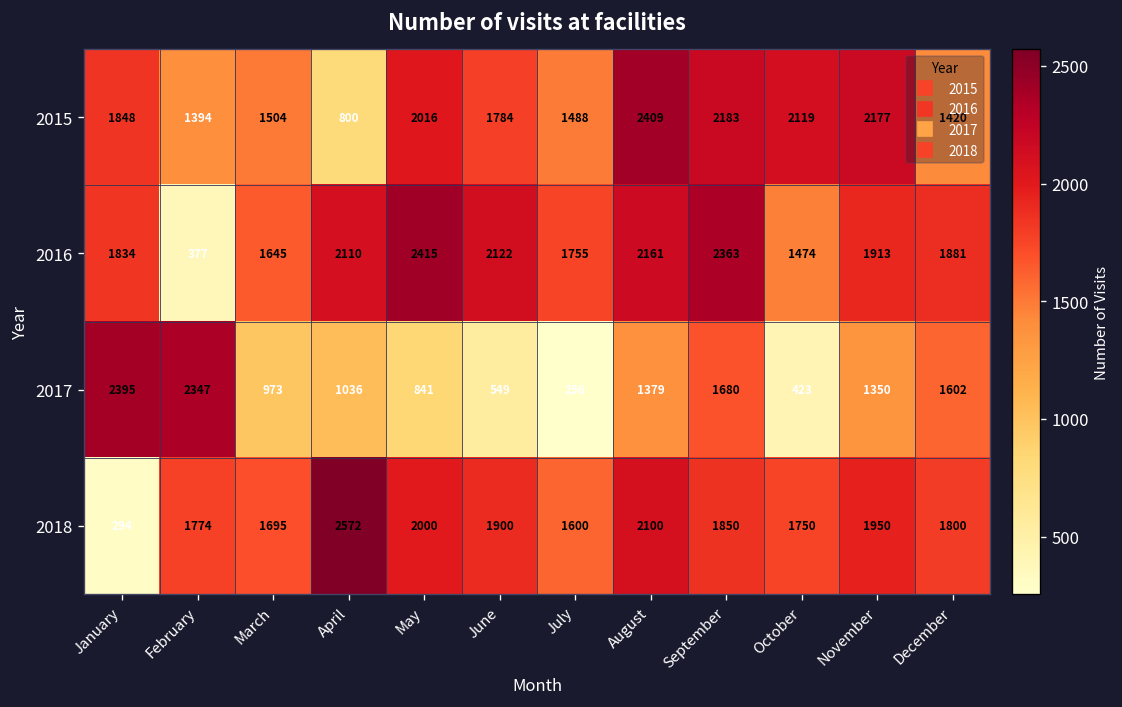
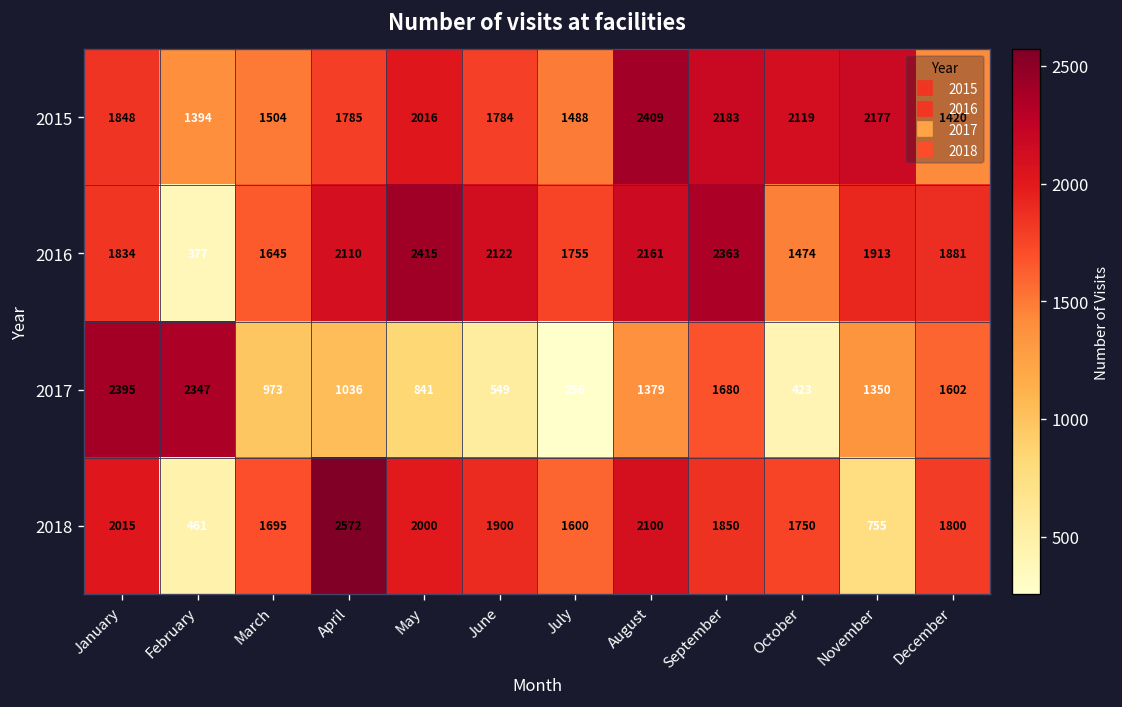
  {
    "2015": {
      "January": 1848,
      "February": 1394,
      "March": 1504,
-     "April": 800,
+     "April": 1785,
      "May": 2016,
      "June": 1784,
      "July": 1488,
      "August": 2409,
      "September": 2183,
      "October": 2119,
      "November": 2177
    },
    "2016": {
      "January": 1834,
      "February": 377,
      "March": 1645,
      "April": 2110,
      "May": 2415,
      "June": 2122,
      "July": 1755,
      "August": 2161,
      "September": 2363,
      "October": 1474,
      "November": 1913,
      "December": 1881
    },
    "2017": {
      "January": 2395,
      "February": 2347,
      "March": 973,
      "April": 1036,
      "May": 841,
      "June": 549,
      "July": 256,
      "August": 1379,
      "September": 1680,
      "October": 423,
      "November": 1350,
      "December": 1602
    },
    "2018": {
-     "January": 294,
-     "February": 1774,
+     "January": 2015,
+     "February": 461,
      "March": 1695,
      "April": 2572,
      "May": 2000,
      "June": 1900,
      "July": 1600,
      "August": 2100,
      "September": 1850,
      "October": 1750,
-     "November": 1950,
+     "November": 755,
      "December": 1800
    }
  }
